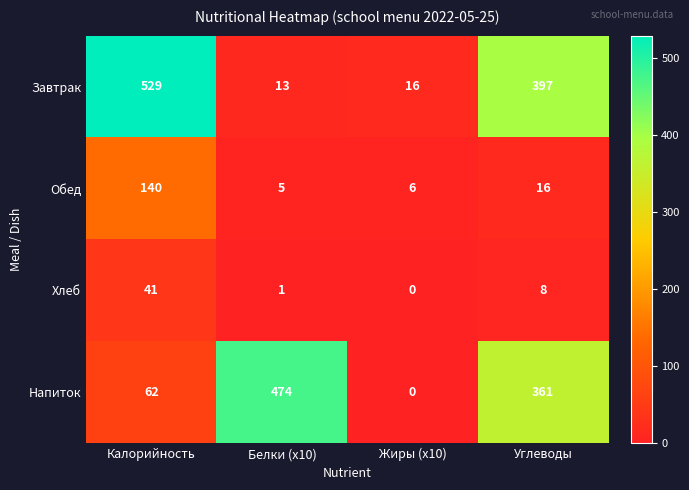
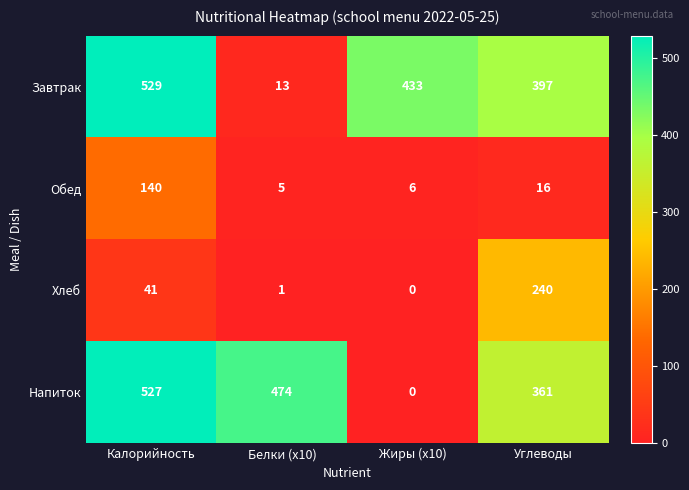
  {
    "Завтрак": {
      "Калорийность": 529,
      "Белки (x10)": 13,
-     "Жиры (x10)": 16,
+     "Жиры (x10)": 433,
      "Углеводы": 397
    },
    "Обед": {
      "Калорийность": 140,
      "Белки (x10)": 5,
      "Жиры (x10)": 6,
      "Углеводы": 16
    },
    "Хлеб": {
      "Калорийность": 41,
      "Белки (x10)": 1,
      "Жиры (x10)": 0,
-     "Углеводы": 8
+     "Углеводы": 240
    },
    "Напиток": {
-     "Калорийность": 62,
+     "Калорийность": 527,
      "Белки (x10)": 474,
      "Жиры (x10)": 0,
      "Углеводы": 361
    }
  }
